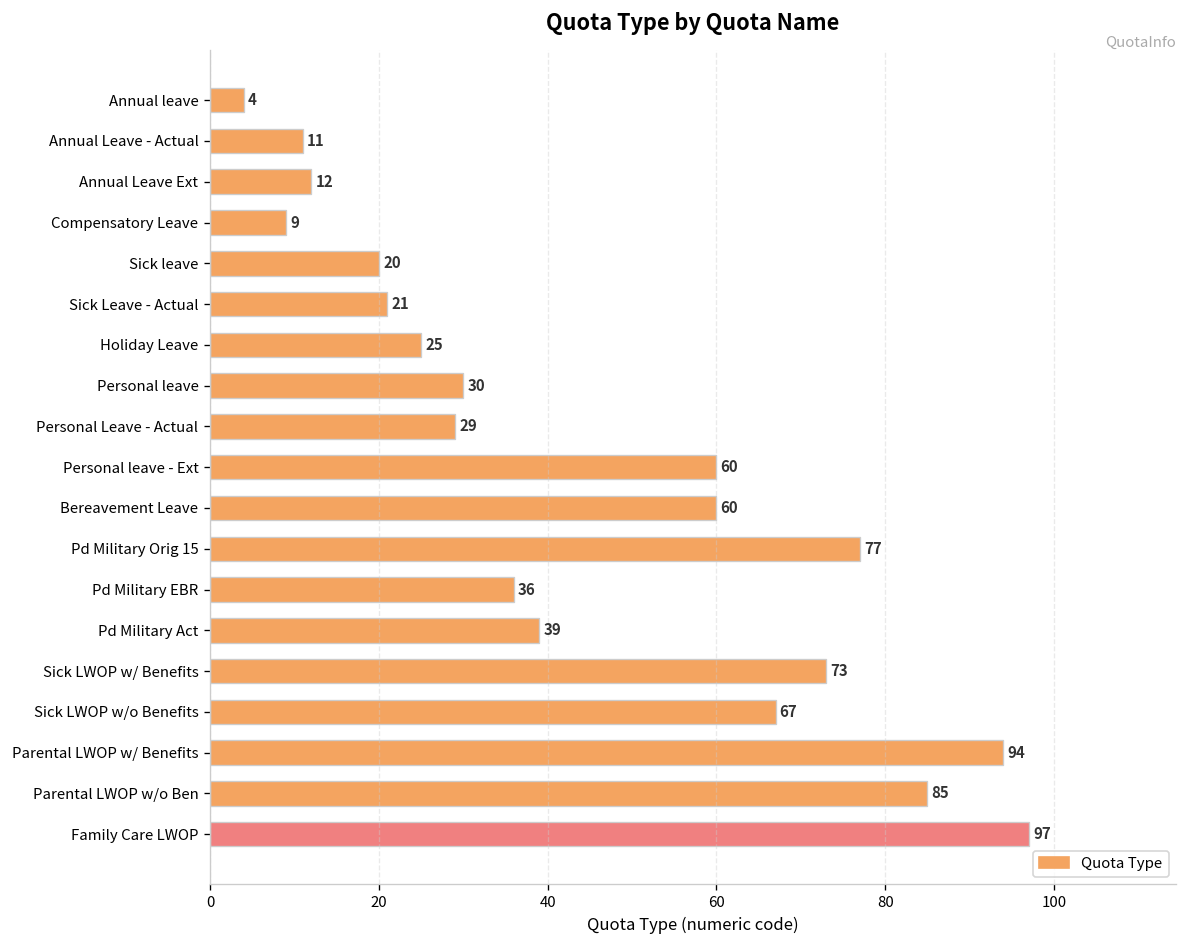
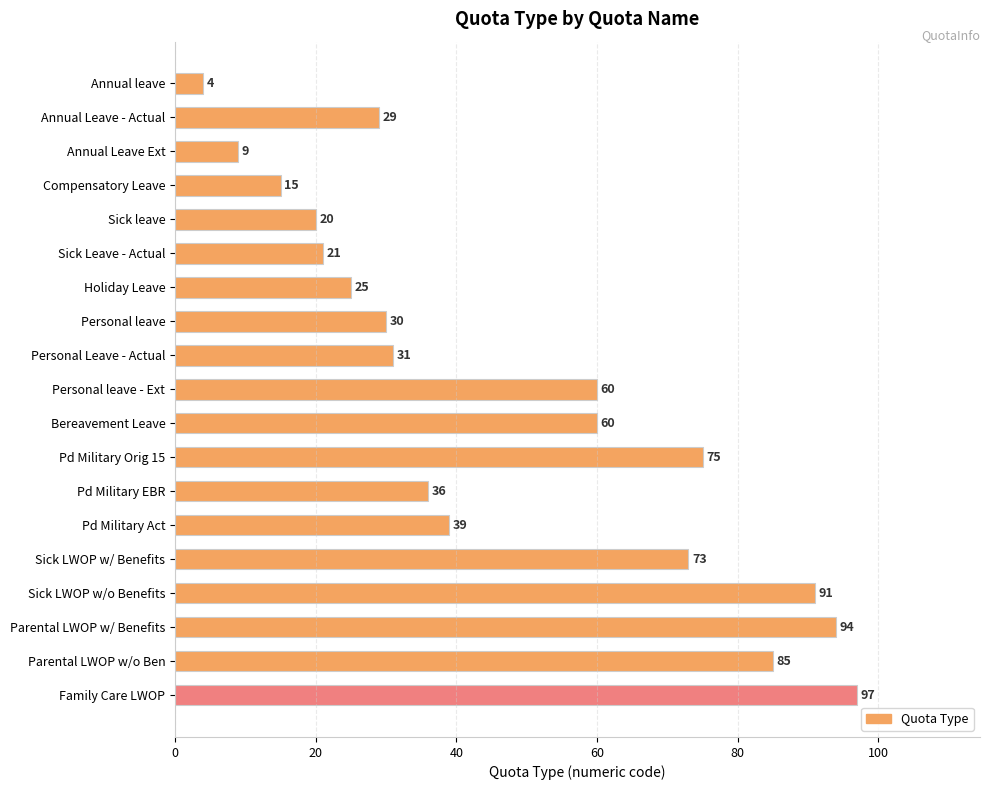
  {
    "Annual leave": 4,
-   "Annual Leave - Actual": 11,
-   "Annual Leave Ext": 12,
-   "Compensatory Leave": 9,
+   "Annual Leave - Actual": 29,
+   "Annual Leave Ext": 9,
+   "Compensatory Leave": 15,
    "Sick leave": 20,
    "Sick Leave - Actual": 21,
    "Holiday Leave": 25,
    "Personal leave": 30,
-   "Personal Leave - Actual": 29,
+   "Personal Leave - Actual": 31,
    "Personal leave - Ext": 60,
    "Bereavement Leave": 60,
-   "Pd Military Orig 15": 77,
+   "Pd Military Orig 15": 75,
    "Pd Military EBR": 36,
    "Pd Military Act": 39,
    "Sick LWOP w/ Benefits": 73,
-   "Sick LWOP w/o Benefits": 67,
+   "Sick LWOP w/o Benefits": 91,
    "Parental LWOP w/ Benefits": 94,
    "Parental LWOP w/o Ben": 85,
    "Family Care LWOP": 97
  }
